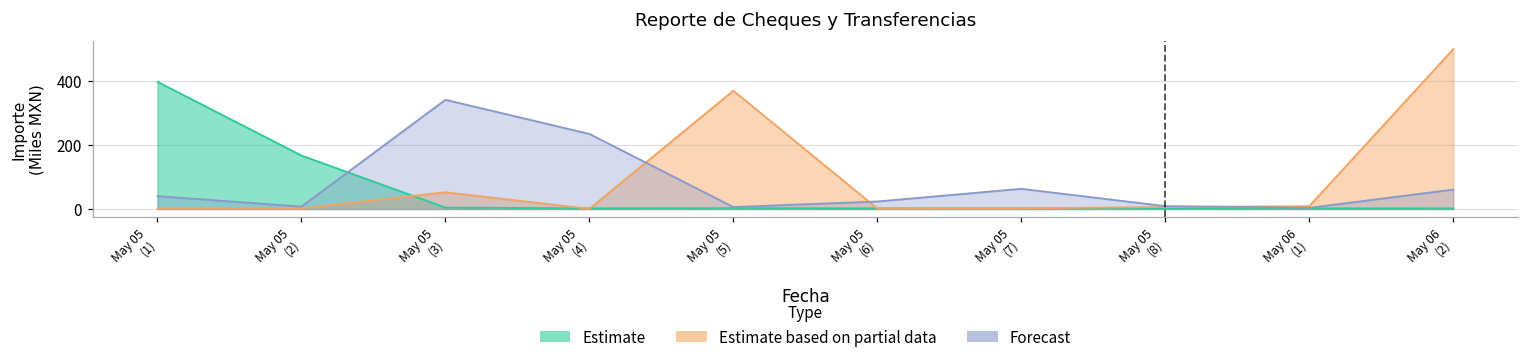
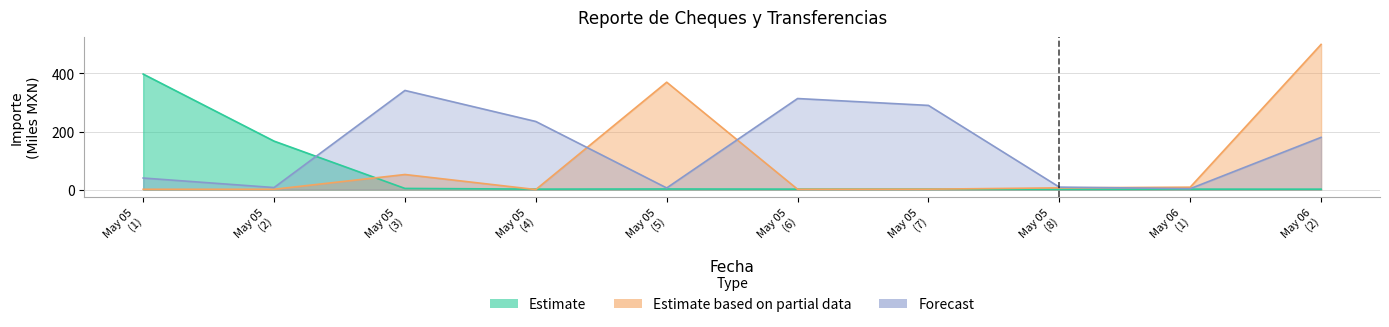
  {
    "Estimate": {
      "May 05 (1)": 400,
      "May 05 (2)": 170,
      "May 05 (3)": 0,
      "May 06 (2)": 0
    },
    "Estimate based on partial data": {
      "May 05 (1)": 0,
      "May 05 (3)": 50,
      "May 05 (5)": 370,
      "May 06 (2)": 500
    },
    "Forecast": {
      "May 05 (1)": 40,
      "May 05 (3)": 340,
      "May 05 (4)": 230,
-     "May 05 (6)": 20,
-     "May 05 (7)": 60,
-     "May 06 (2)": 60
+     "May 05 (6)": 310,
+     "May 05 (7)": 290,
+     "May 06 (2)": 180
    }
  }
